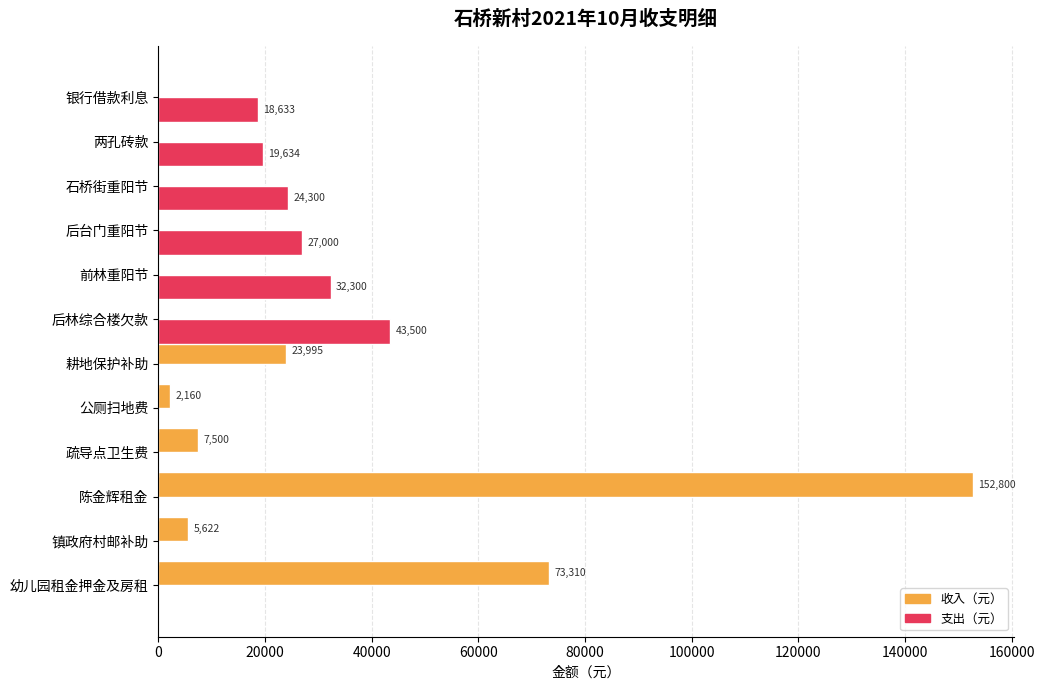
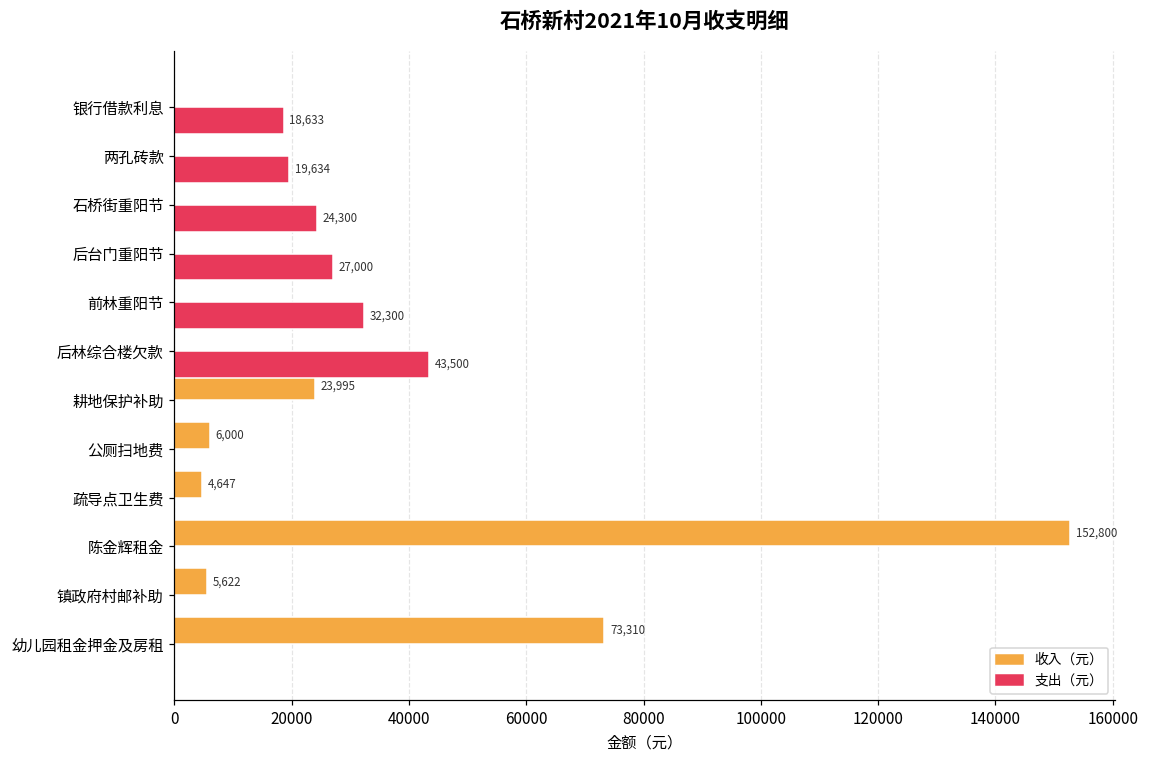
  {
    "收入（元）": {
      "耕地保护补助": "23,995",
-     "公厕扫地费": "2,160",
-     "疏导点卫生费": "7,500",
+     "公厕扫地费": "6,000",
+     "疏导点卫生费": "4,647",
      "陈金辉租金": "152,800",
      "镇政府村邮补助": "5,622",
      "幼儿园租金押金及房租": "73,310"
    },
    "支出（元）": {
      "银行借款利息": "18,633",
      "两孔砖款": "19,634",
      "石桥街重阳节": "24,300",
      "后台门重阳节": "27,000",
      "前林重阳节": "32,300",
      "后林综合楼欠款": "43,500"
    }
  }
